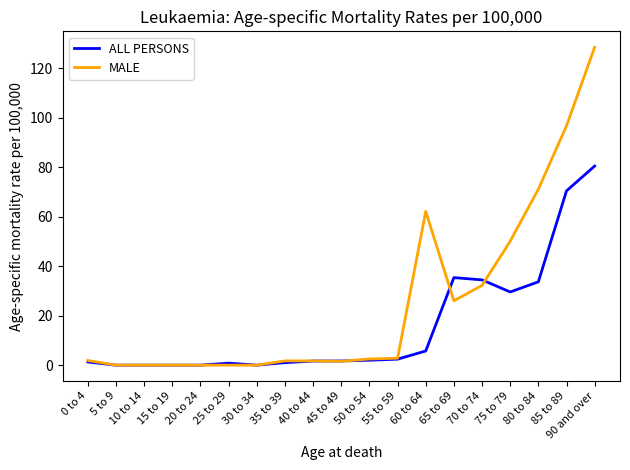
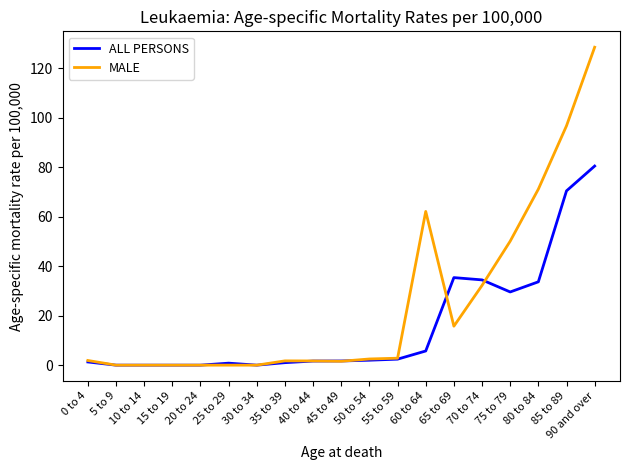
  {
    "ALL PERSONS": {
      "60 to 64": 6,
      "65 to 69": 35,
      "70 to 74": 34,
      "75 to 79": 30,
      "80 to 84": 34,
      "85 to 89": 70,
      "90 and over": 80
    },
    "MALE": {
      "60 to 64": 62,
-     "65 to 69": 26,
+     "65 to 69": 16,
      "70 to 74": 32,
      "75 to 79": 50,
      "80 to 84": 71,
      "85 to 89": 97,
      "90 and over": 128
    }
  }
